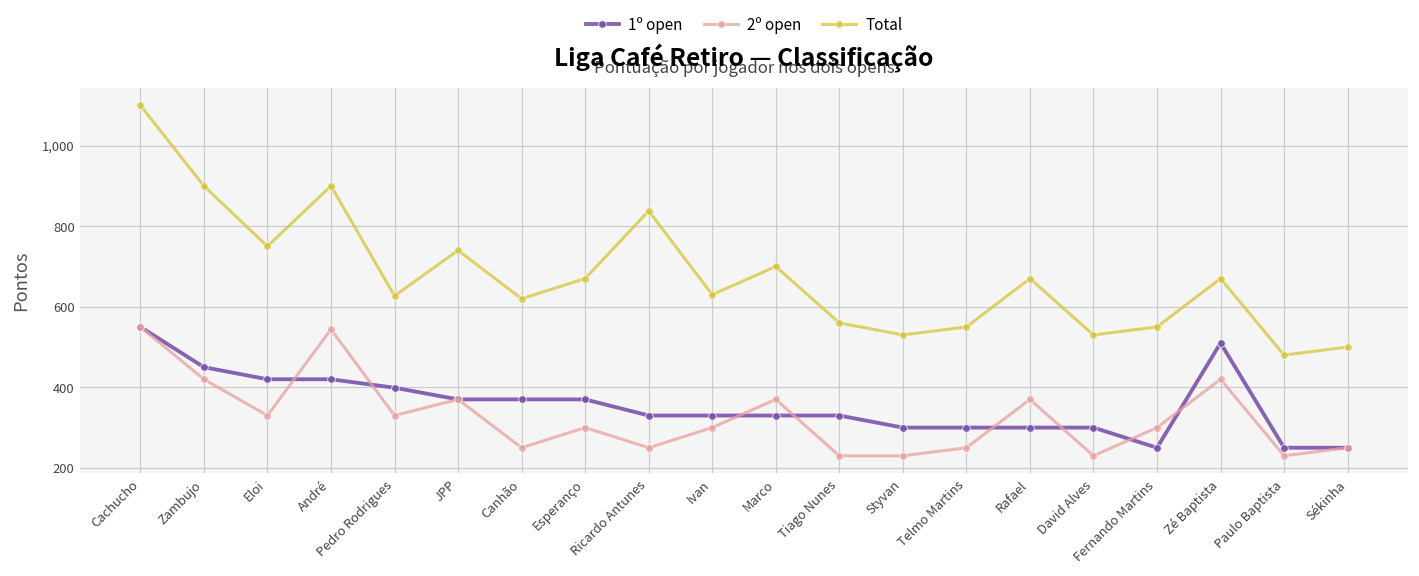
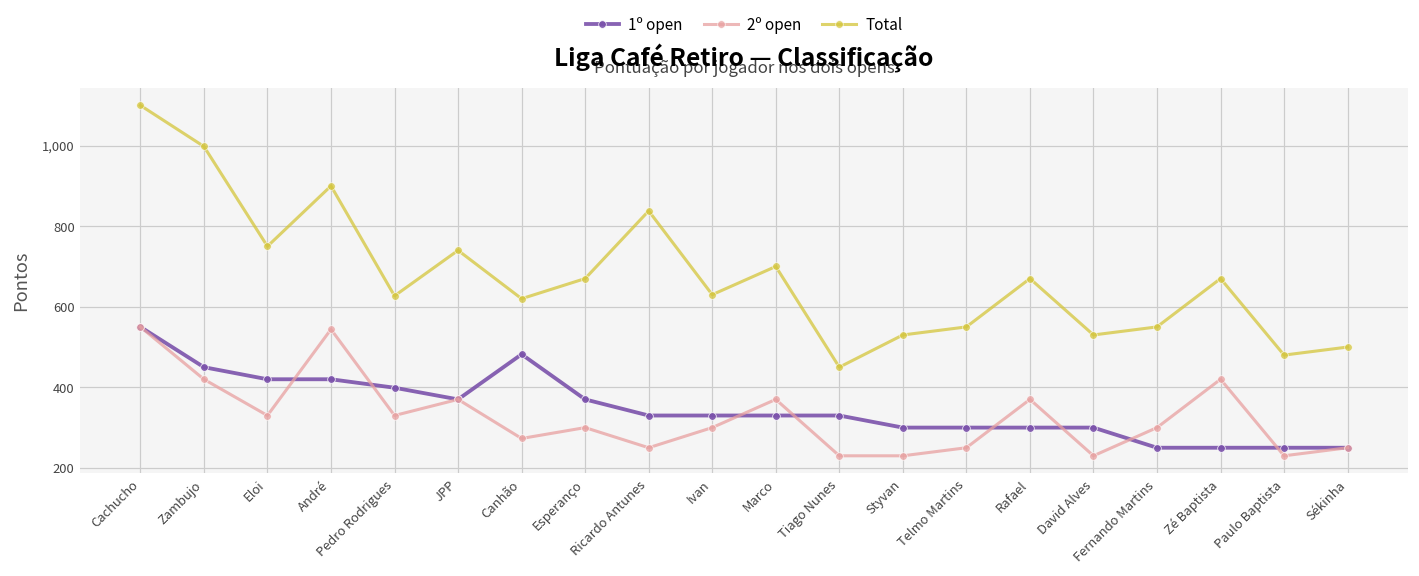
  {
    "1º open": {
      "Zambujo": "450",
      "Eloi": "420",
      "André": "420",
      "Pedro Rodrigues": "400",
-     "Canhão": "370",
+     "Canhão": "480",
      "Esperanço": "370",
      "Ricardo Antunes": "330",
      "Ivan": "330",
      "Marco": "330",
      "Tiago Nunes": "330",
      "Styvan": "300",
      "Telmo Martins": "300",
      "Rafael": "300",
      "David Alves": "300",
      "Fernando Martins": "250",
-     "Zé Baptista": "510",
+     "Zé Baptista": "250",
      "Paulo Baptista": "250"
    },
    "2º open": {
      "Zambujo": "420",
      "Eloi": "330",
      "André": "540",
      "Pedro Rodrigues": "330",
-     "Canhão": "250",
+     "Canhão": "270",
      "Esperanço": "300",
      "Ricardo Antunes": "250",
      "Ivan": "300",
      "Marco": "370",
      "Tiago Nunes": "230",
      "Styvan": "230",
      "Telmo Martins": "250",
      "Rafael": "370",
      "David Alves": "230",
      "Fernando Martins": "300",
      "Zé Baptista": "420",
      "Paulo Baptista": "230"
    },
    "Total": {
      "Cachucho": "1,100",
-     "Zambujo": "900",
+     "Zambujo": "1,000",
      "Eloi": "750",
      "André": "900",
      "Pedro Rodrigues": "630",
      "JPP": "740",
      "Canhão": "620",
      "Esperanço": "670",
      "Ricardo Antunes": "840",
      "Ivan": "630",
      "Marco": "700",
-     "Tiago Nunes": "560",
+     "Tiago Nunes": "450",
      "Styvan": "530",
      "Telmo Martins": "550",
      "Rafael": "670",
      "David Alves": "530",
      "Fernando Martins": "550",
      "Zé Baptista": "670",
      "Paulo Baptista": "480",
      "Sékinha": "500"
    }
  }
